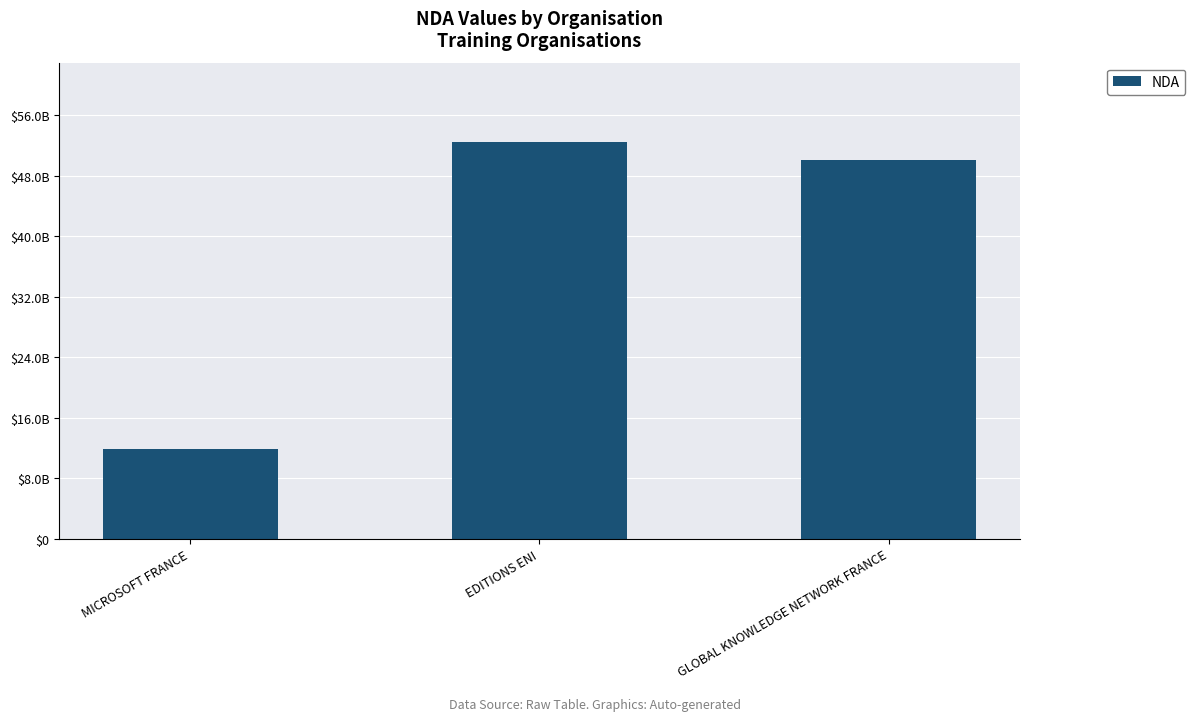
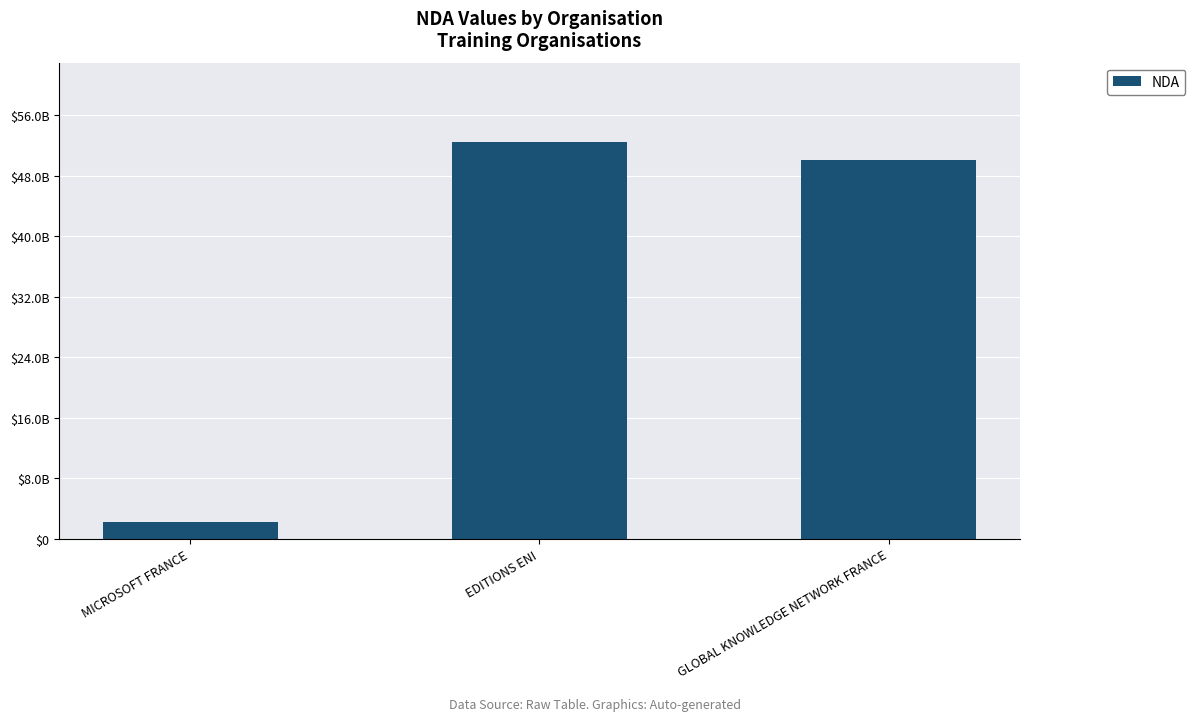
  {
-   "MICROSOFT FRANCE": "$12000000000",
+   "MICROSOFT FRANCE": "$2000000000",
    "EDITIONS ENI": "$52000000000",
    "GLOBAL KNOWLEDGE NETWORK FRANCE": "$50000000000"
  }
